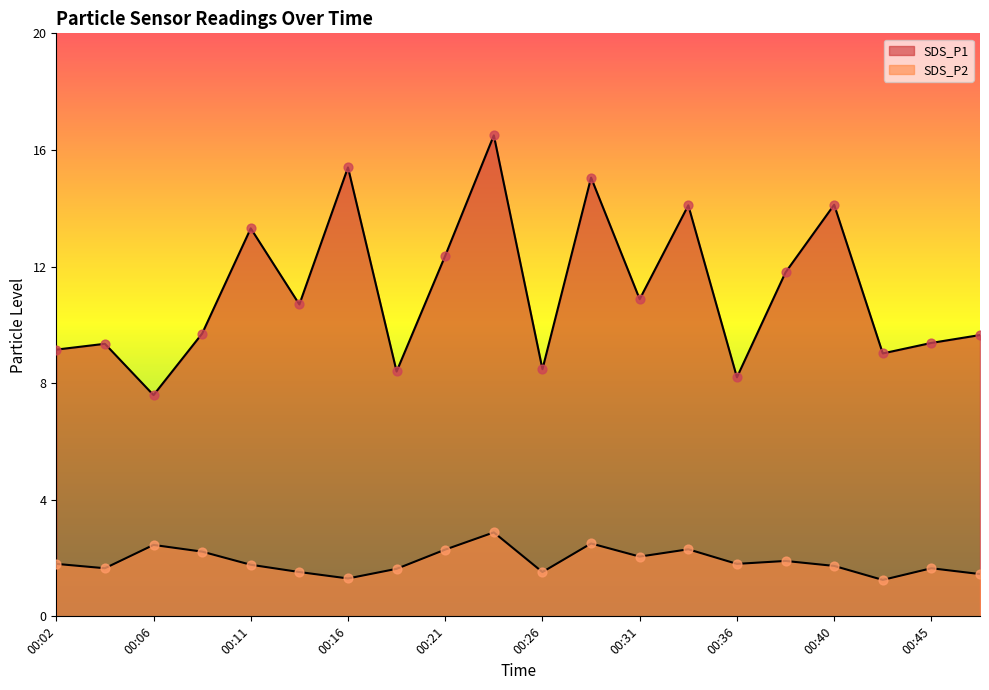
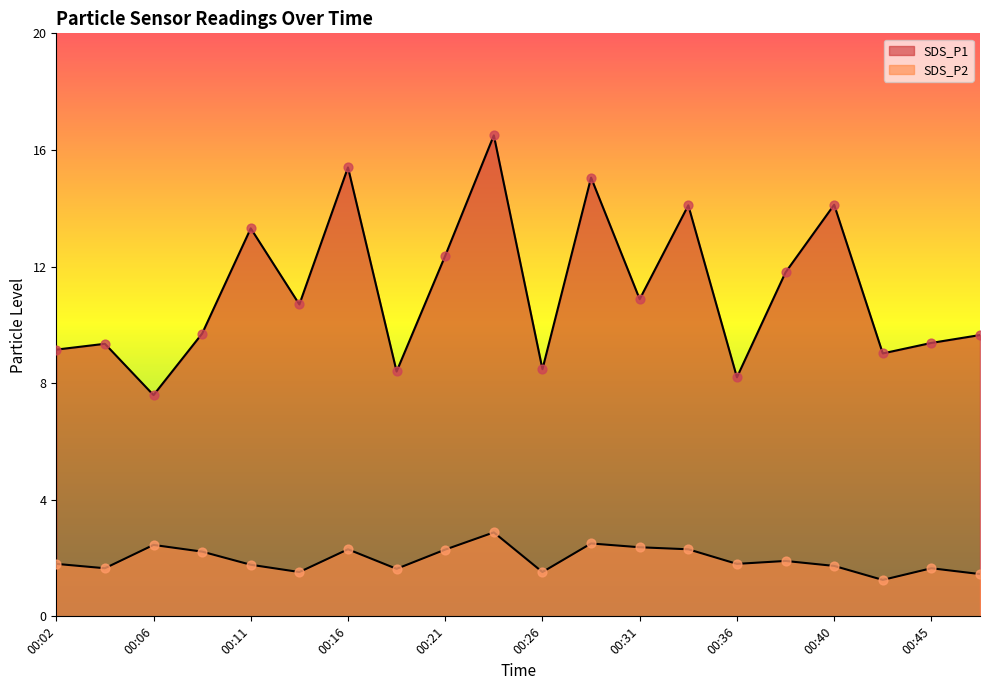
  {
    "SDS_P1": {
      "00:02": 9.2,
      "00:06": 7.6,
      "00:11": 13.3,
      "00:16": 15.4,
      "00:21": 12.4,
      "00:26": 8.5,
      "00:31": 10.9,
      "00:36": 8.2,
      "00:40": 14.1,
      "00:45": 9.4
    },
    "SDS_P2": {
      "00:02": 1.8,
      "00:06": 2.5,
      "00:11": 1.8,
-     "00:16": 1.3,
+     "00:16": 2.3,
      "00:21": 2.3,
      "00:26": 1.5,
-     "00:31": 2.1,
+     "00:31": 2.4,
      "00:36": 1.8,
      "00:40": 1.7,
      "00:45": 1.7
    }
  }
